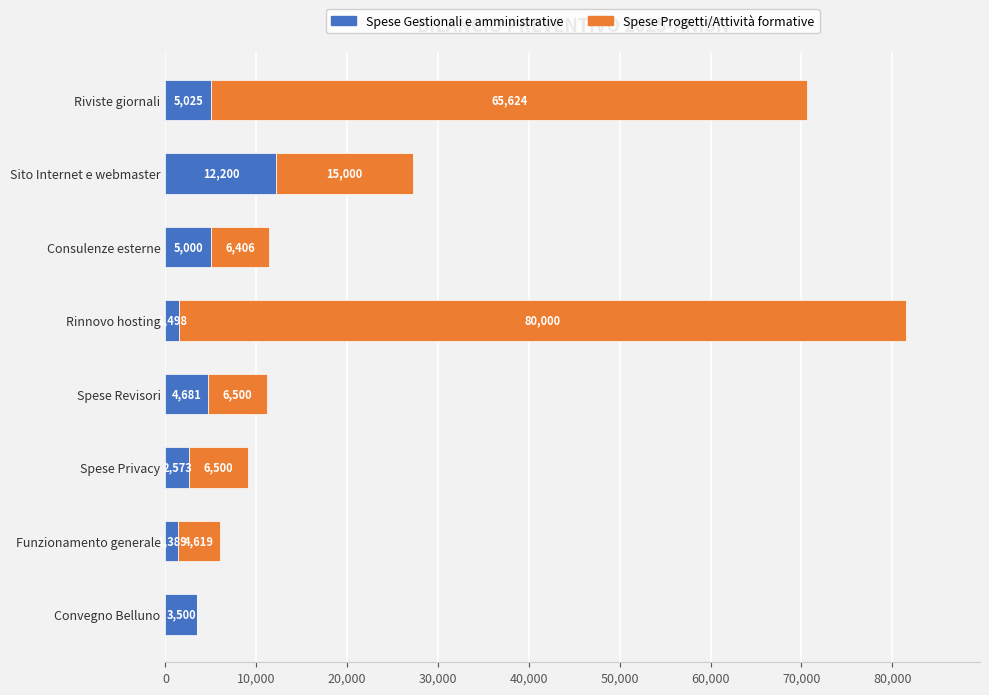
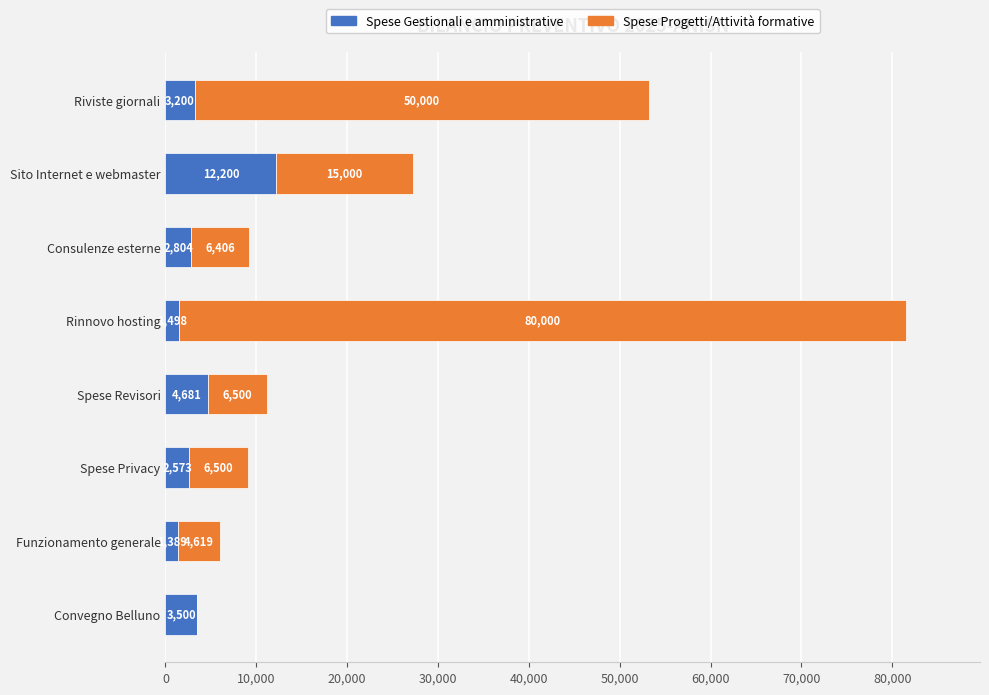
  {
    "Spese Gestionali e amministrative": {
-     "Riviste giornali": "5,025",
+     "Riviste giornali": "3,200",
      "Sito Internet e webmaster": "12,200",
-     "Consulenze esterne": "5,000",
+     "Consulenze esterne": "2,804",
      "Rinnovo hosting": "1,498",
      "Spese Revisori": "4,681",
      "Spese Privacy": "2,573",
      "Funzionamento generale": "1,389",
      "Convegno Belluno": "3,500"
    },
    "Spese Progetti/Attività formative": {
-     "Riviste giornali": "65,624",
+     "Riviste giornali": "50,000",
      "Sito Internet e webmaster": "15,000",
      "Consulenze esterne": "6,406",
      "Rinnovo hosting": "80,000",
      "Spese Revisori": "6,500",
      "Spese Privacy": "6,500",
      "Funzionamento generale": "4,619"
    }
  }
